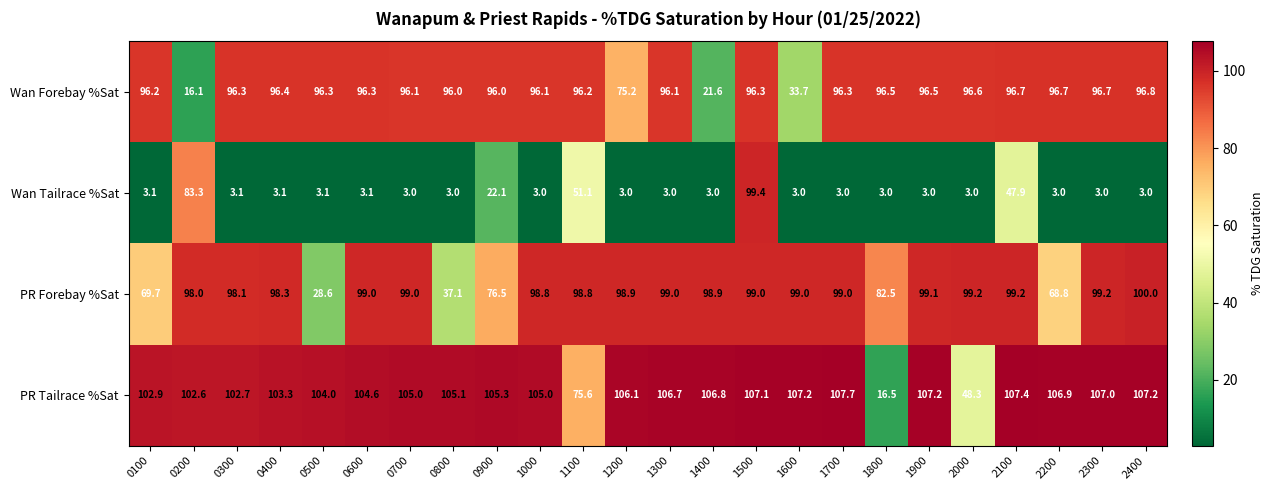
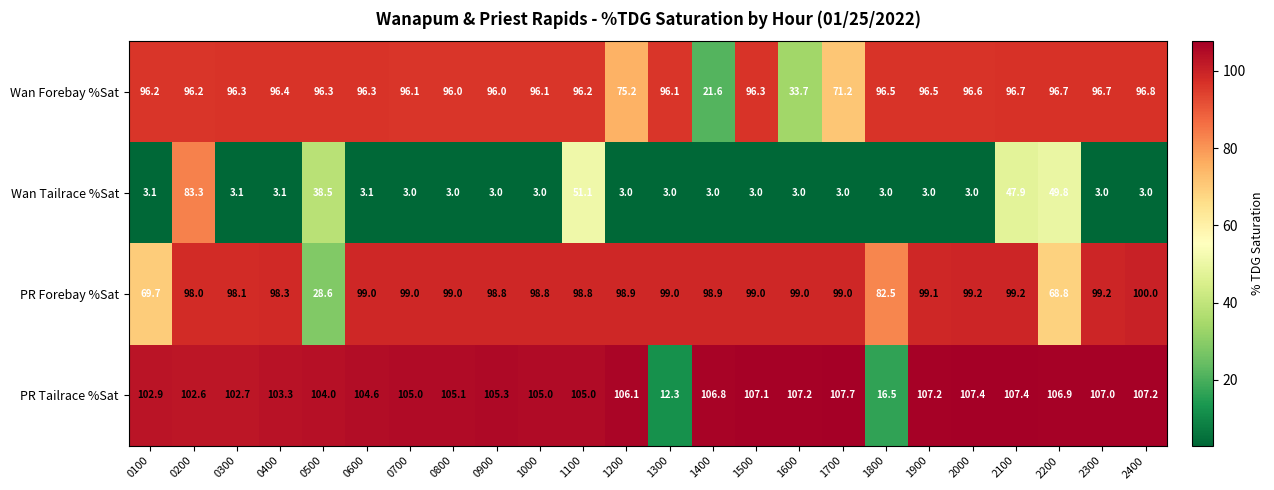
  {
    "Wan Forebay %Sat": {
      "0100": 96.2,
-     "0200": 16.1,
+     "0200": 96.2,
      "0300": 96.3,
      "0400": 96.4,
      "0500": 96.3,
      "0600": 96.3,
      "0700": 96.1,
      "0800": 96.0,
      "0900": 96.0,
      "1000": 96.1,
      "1100": 96.2,
      "1200": 75.2,
      "1300": 96.1,
      "1400": 21.6,
      "1500": 96.3,
      "1600": 33.7,
-     "1700": 96.3,
+     "1700": 71.2,
      "1800": 96.5,
      "1900": 96.5,
      "2000": 96.6,
      "2100": 96.7,
      "2200": 96.7,
      "2300": 96.7,
      "2400": 96.8
    },
    "Wan Tailrace %Sat": {
      "0100": 3.1,
      "0200": 83.3,
      "0300": 3.1,
      "0400": 3.1,
-     "0500": 3.1,
+     "0500": 38.5,
      "0600": 3.1,
      "0700": 3.0,
      "0800": 3.0,
-     "0900": 22.1,
+     "0900": 3.0,
      "1000": 3.0,
      "1100": 51.1,
      "1200": 3.0,
      "1300": 3.0,
      "1400": 3.0,
-     "1500": 99.4,
+     "1500": 3.0,
      "1600": 3.0,
      "1700": 3.0,
      "1800": 3.0,
      "1900": 3.0,
      "2000": 3.0,
      "2100": 47.9,
-     "2200": 3.0,
+     "2200": 49.8,
      "2300": 3.0,
      "2400": 3.0
    },
    "PR Forebay %Sat": {
      "0100": 69.7,
      "0200": 98.0,
      "0300": 98.1,
      "0400": 98.3,
      "0500": 28.6,
      "0600": 99.0,
      "0700": 99.0,
-     "0800": 37.1,
-     "0900": 76.5,
+     "0800": 99.0,
+     "0900": 98.8,
      "1000": 98.8,
      "1100": 98.8,
      "1200": 98.9,
      "1300": 99.0,
      "1400": 98.9,
      "1500": 99.0,
      "1600": 99.0,
      "1700": 99.0,
      "1800": 82.5,
      "1900": 99.1,
      "2000": 99.2,
      "2100": 99.2,
      "2200": 68.8,
      "2300": 99.2,
      "2400": 100.0
    },
    "PR Tailrace %Sat": {
      "0100": 102.9,
      "0200": 102.6,
      "0300": 102.7,
      "0400": 103.3,
      "0500": 104.0,
      "0600": 104.6,
      "0700": 105.0,
      "0800": 105.1,
      "0900": 105.3,
      "1000": 105.0,
-     "1100": 75.6,
+     "1100": 105.0,
      "1200": 106.1,
-     "1300": 106.7,
+     "1300": 12.3,
      "1400": 106.8,
      "1500": 107.1,
      "1600": 107.2,
      "1700": 107.7,
      "1800": 16.5,
      "1900": 107.2,
-     "2000": 48.3,
+     "2000": 107.4,
      "2100": 107.4,
      "2200": 106.9,
      "2300": 107.0,
      "2400": 107.2
    }
  }
